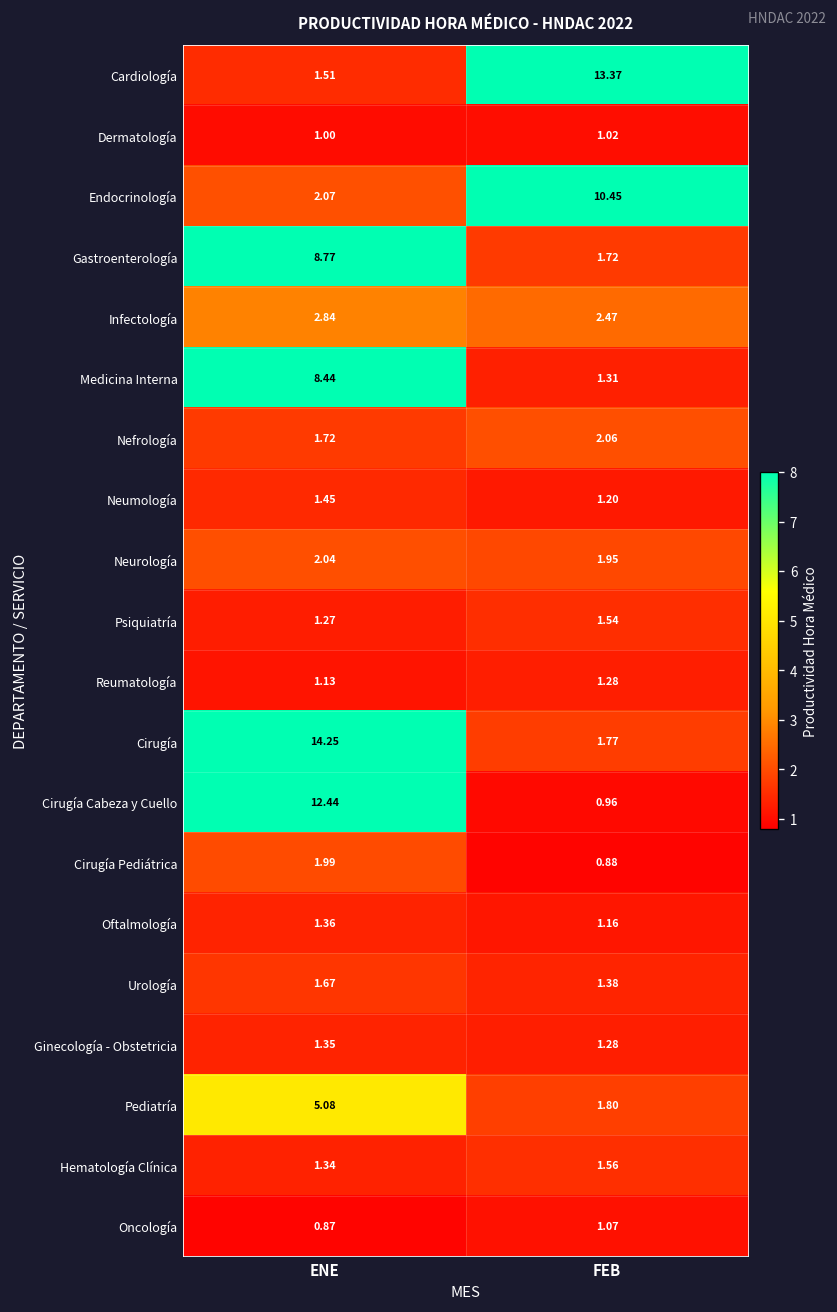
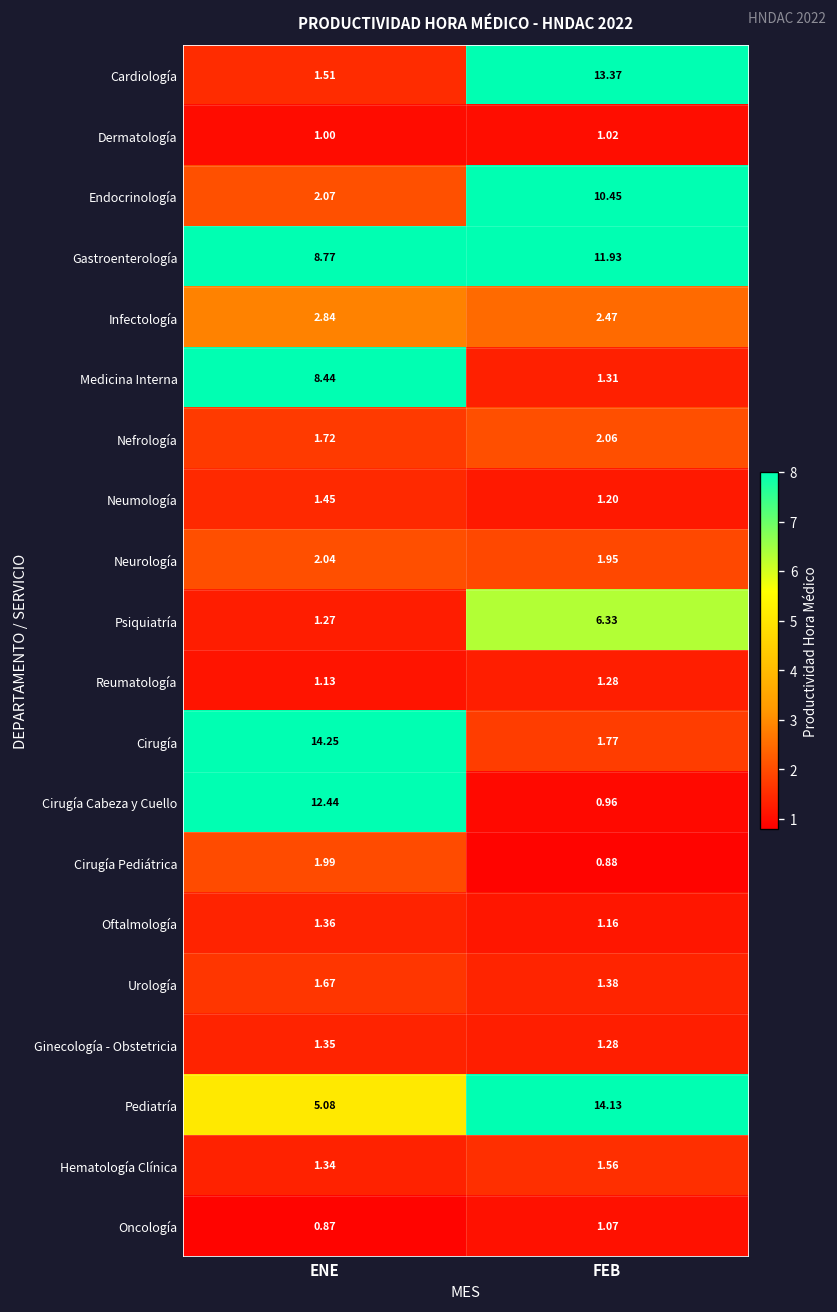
  {
    "Cardiología": {
      "ENE": 1.51,
      "FEB": 13.37
    },
    "Dermatología": {
      "ENE": 1.00,
      "FEB": 1.02
    },
    "Endocrinología": {
      "ENE": 2.07,
      "FEB": 10.45
    },
    "Gastroenterología": {
      "ENE": 8.77,
-     "FEB": 1.72
+     "FEB": 11.93
    },
    "Infectología": {
      "ENE": 2.84,
      "FEB": 2.47
    },
    "Medicina Interna": {
      "ENE": 8.44,
      "FEB": 1.31
    },
    "Nefrología": {
      "ENE": 1.72,
      "FEB": 2.06
    },
    "Neumología": {
      "ENE": 1.45,
      "FEB": 1.20
    },
    "Neurología": {
      "ENE": 2.04,
      "FEB": 1.95
    },
    "Psiquiatría": {
      "ENE": 1.27,
-     "FEB": 1.54
+     "FEB": 6.33
    },
    "Reumatología": {
      "ENE": 1.13,
      "FEB": 1.28
    },
    "Cirugía": {
      "ENE": 14.25,
      "FEB": 1.77
    },
    "Cirugía Cabeza y Cuello": {
      "ENE": 12.44,
      "FEB": 0.96
    },
    "Cirugía Pediátrica": {
      "ENE": 1.99,
      "FEB": 0.88
    },
    "Oftalmología": {
      "ENE": 1.36,
      "FEB": 1.16
    },
    "Urología": {
      "ENE": 1.67,
      "FEB": 1.38
    },
    "Ginecología - Obstetricia": {
      "ENE": 1.35,
      "FEB": 1.28
    },
    "Pediatría": {
      "ENE": 5.08,
-     "FEB": 1.80
+     "FEB": 14.13
    },
    "Hematología Clínica": {
      "ENE": 1.34,
      "FEB": 1.56
    },
    "Oncología": {
      "ENE": 0.87,
      "FEB": 1.07
    }
  }
